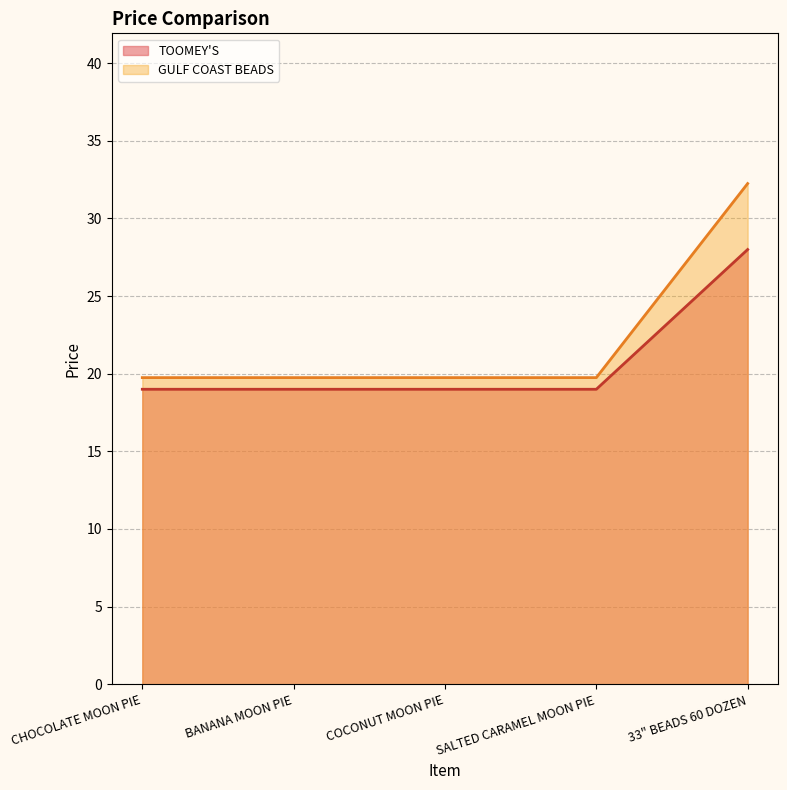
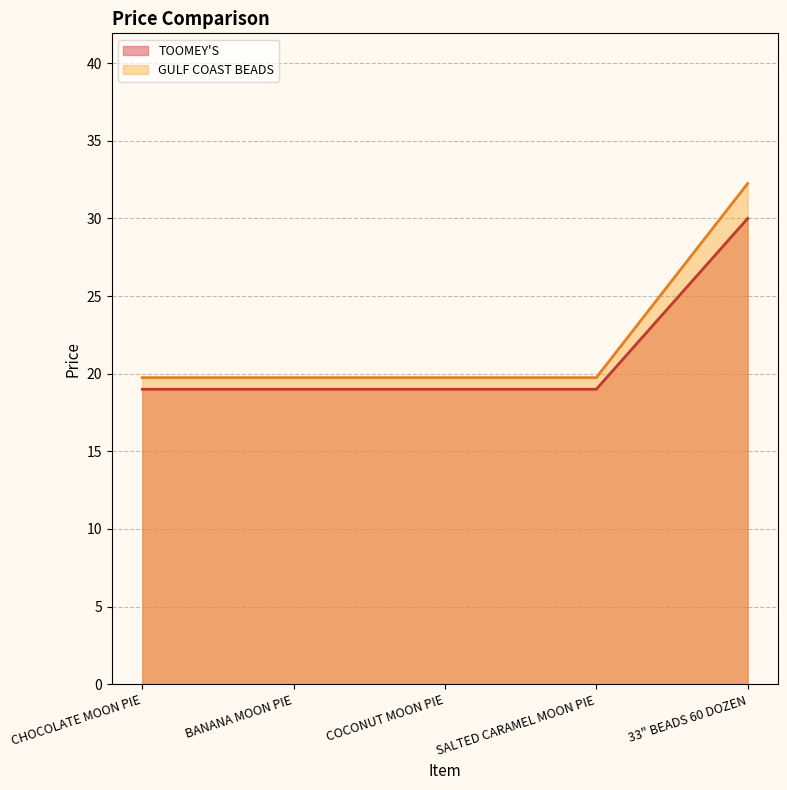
  {
    "TOOMEY'S": {
      "CHOCOLATE MOON PIE": 19,
      "BANANA MOON PIE": 19,
      "COCONUT MOON PIE": 19,
      "SALTED CARAMEL MOON PIE": 19,
-     "33\" BEADS 60 DOZEN": 28
+     "33\" BEADS 60 DOZEN": 30
    },
    "GULF COAST BEADS": {
      "CHOCOLATE MOON PIE": 19.8,
      "BANANA MOON PIE": 19.8,
      "COCONUT MOON PIE": 19.8,
      "SALTED CARAMEL MOON PIE": 19.8,
      "33\" BEADS 60 DOZEN": 32.3
    }
  }
